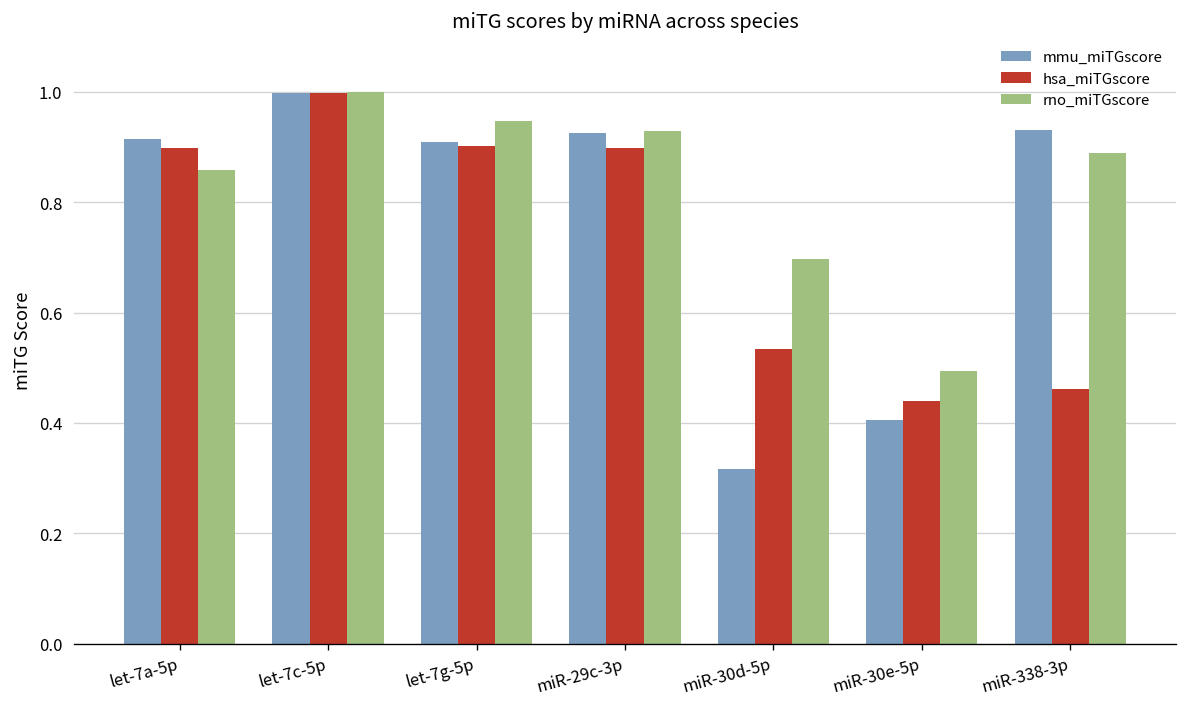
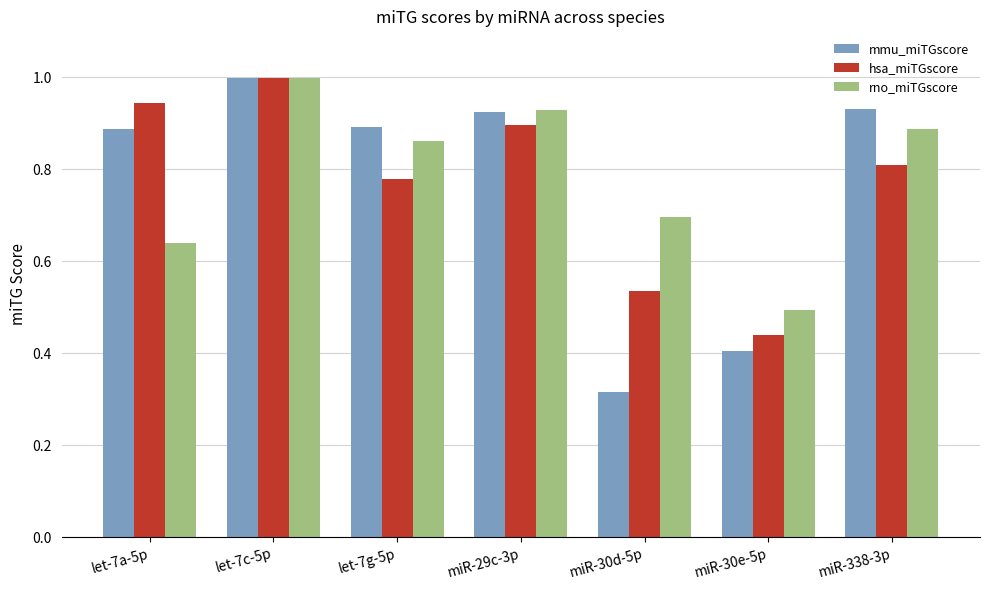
  {
    "mmu_miTGscore": {
-     "let-7a-5p": 0.91,
+     "let-7a-5p": 0.89,
      "let-7c-5p": 1.00,
-     "let-7g-5p": 0.91,
+     "let-7g-5p": 0.89,
      "miR-29c-3p": 0.92,
      "miR-30d-5p": 0.32,
      "miR-30e-5p": 0.41,
      "miR-338-3p": 0.93
    },
    "hsa_miTGscore": {
-     "let-7a-5p": 0.90,
+     "let-7a-5p": 0.94,
      "let-7c-5p": 1.00,
-     "let-7g-5p": 0.90,
+     "let-7g-5p": 0.78,
      "miR-29c-3p": 0.90,
      "miR-30d-5p": 0.53,
      "miR-30e-5p": 0.44,
-     "miR-338-3p": 0.46
+     "miR-338-3p": 0.81
    },
    "rno_miTGscore": {
-     "let-7a-5p": 0.86,
+     "let-7a-5p": 0.64,
      "let-7c-5p": 1.00,
-     "let-7g-5p": 0.95,
+     "let-7g-5p": 0.86,
      "miR-29c-3p": 0.93,
      "miR-30d-5p": 0.70,
      "miR-30e-5p": 0.49,
      "miR-338-3p": 0.89
    }
  }
